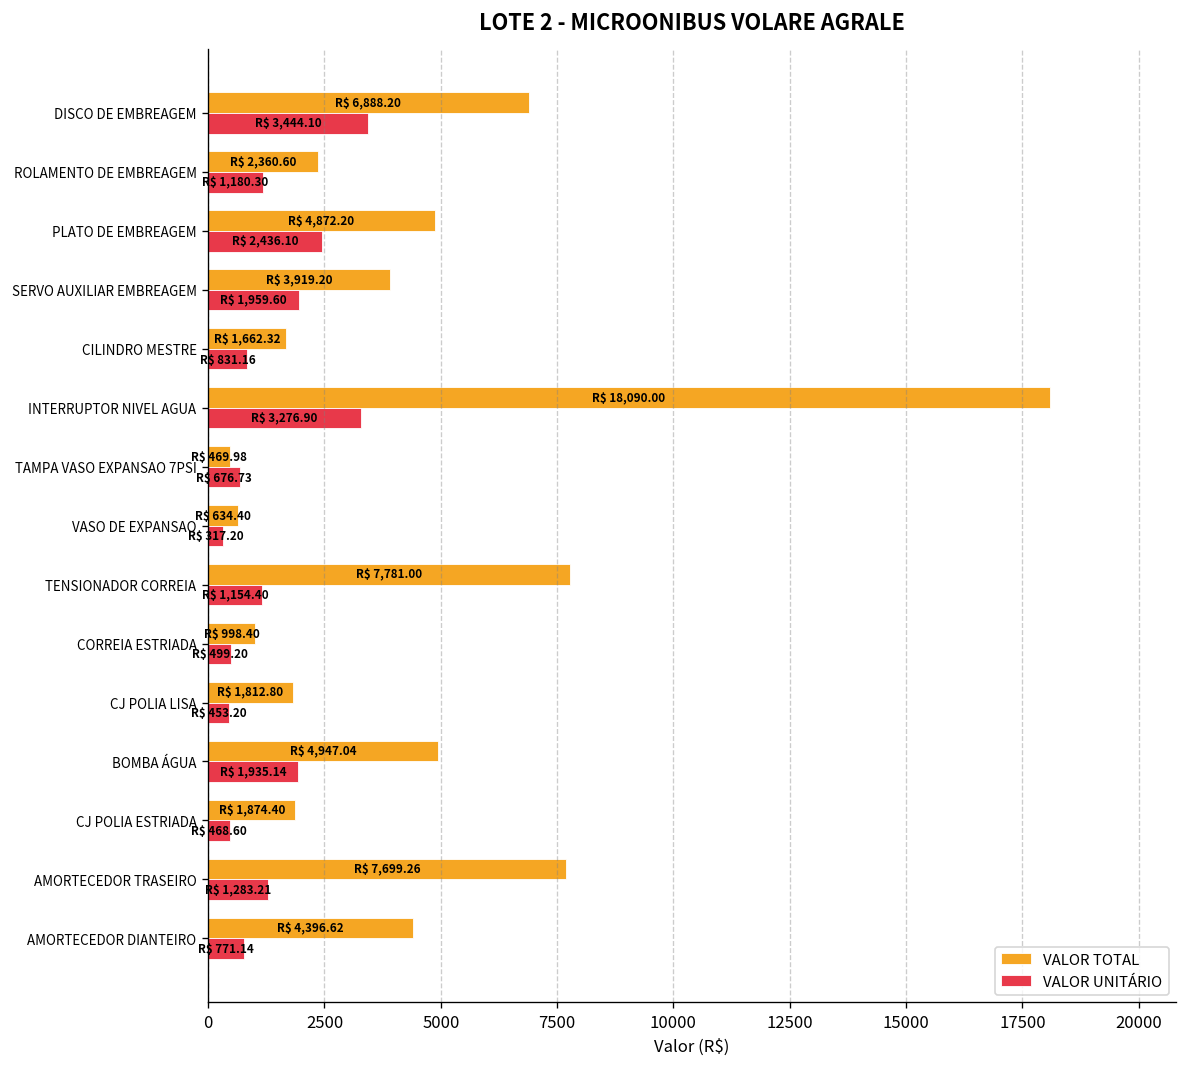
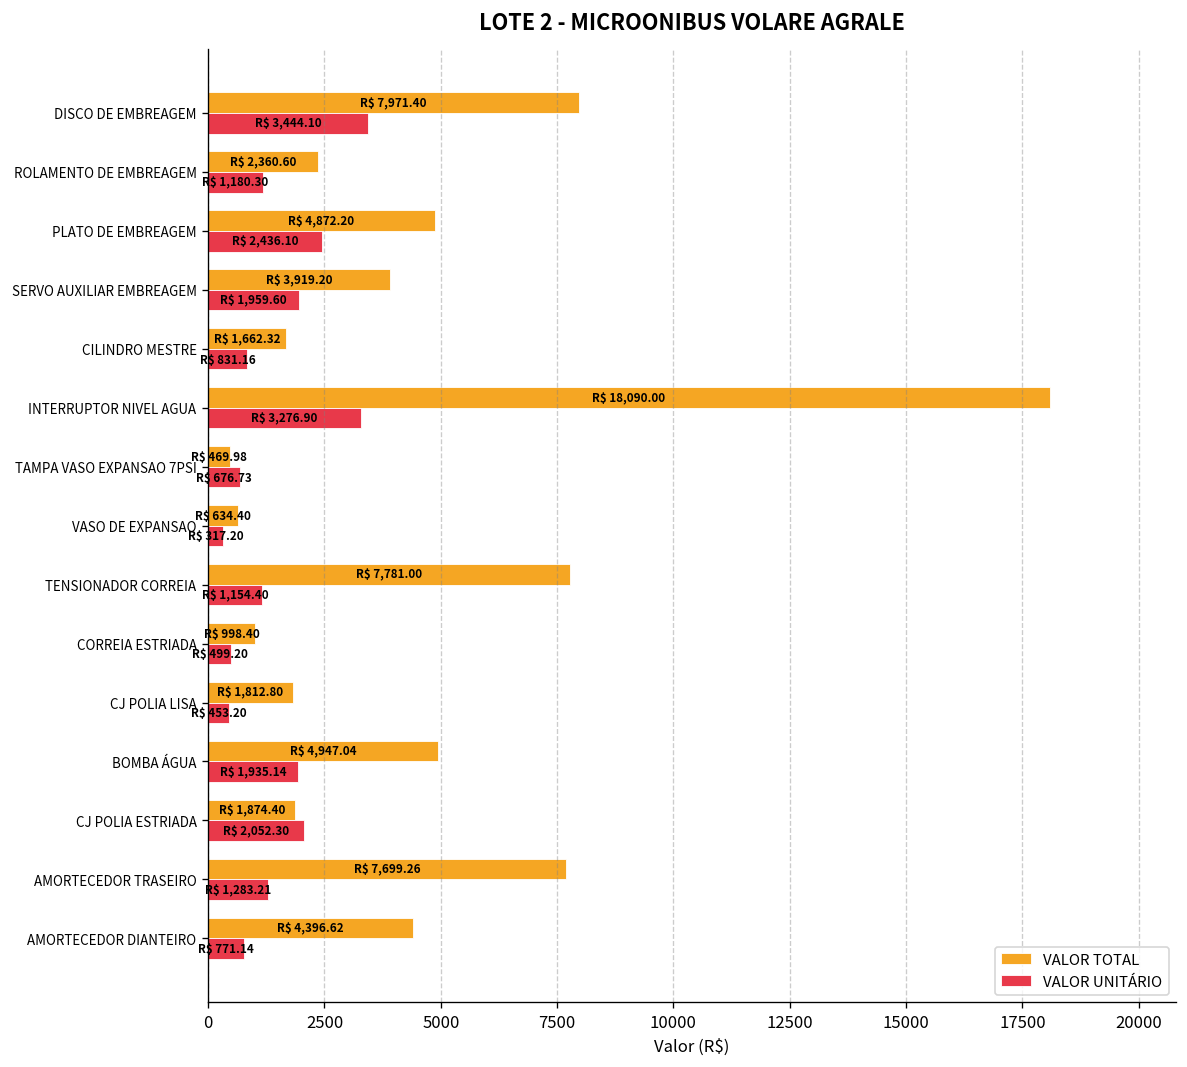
  {
    "VALOR TOTAL": {
-     "DISCO DE EMBREAGEM": "6,888.20",
+     "DISCO DE EMBREAGEM": "7,971.40",
      "ROLAMENTO DE EMBREAGEM": "2,360.60",
      "PLATO DE EMBREAGEM": "4,872.20",
      "SERVO AUXILIAR EMBREAGEM": "3,919.20",
      "CILINDRO MESTRE": "1,662.32",
      "INTERRUPTOR NIVEL AGUA": "18,090.00",
      "TAMPA VASO EXPANSAO 7PSI": "469.98",
      "VASO DE EXPANSAO": "634.40",
      "TENSIONADOR CORREIA": "7,781.00",
      "CORREIA ESTRIADA": "998.40",
      "CJ POLIA LISA": "1,812.80",
      "BOMBA ÁGUA": "4,947.04",
      "CJ POLIA ESTRIADA": "1,874.40",
      "AMORTECEDOR TRASEIRO": "7,699.26",
      "AMORTECEDOR DIANTEIRO": "4,396.62"
    },
    "VALOR UNITÁRIO": {
      "DISCO DE EMBREAGEM": "3,444.10",
      "ROLAMENTO DE EMBREAGEM": "1,180.30",
      "PLATO DE EMBREAGEM": "2,436.10",
      "SERVO AUXILIAR EMBREAGEM": "1,959.60",
      "CILINDRO MESTRE": "831.16",
      "INTERRUPTOR NIVEL AGUA": "3,276.90",
      "TAMPA VASO EXPANSAO 7PSI": "676.73",
      "VASO DE EXPANSAO": "317.20",
      "TENSIONADOR CORREIA": "1,154.40",
      "CORREIA ESTRIADA": "499.20",
      "CJ POLIA LISA": "453.20",
      "BOMBA ÁGUA": "1,935.14",
-     "CJ POLIA ESTRIADA": "468.60",
+     "CJ POLIA ESTRIADA": "2,052.30",
      "AMORTECEDOR TRASEIRO": "1,283.21",
      "AMORTECEDOR DIANTEIRO": "771.14"
    }
  }
